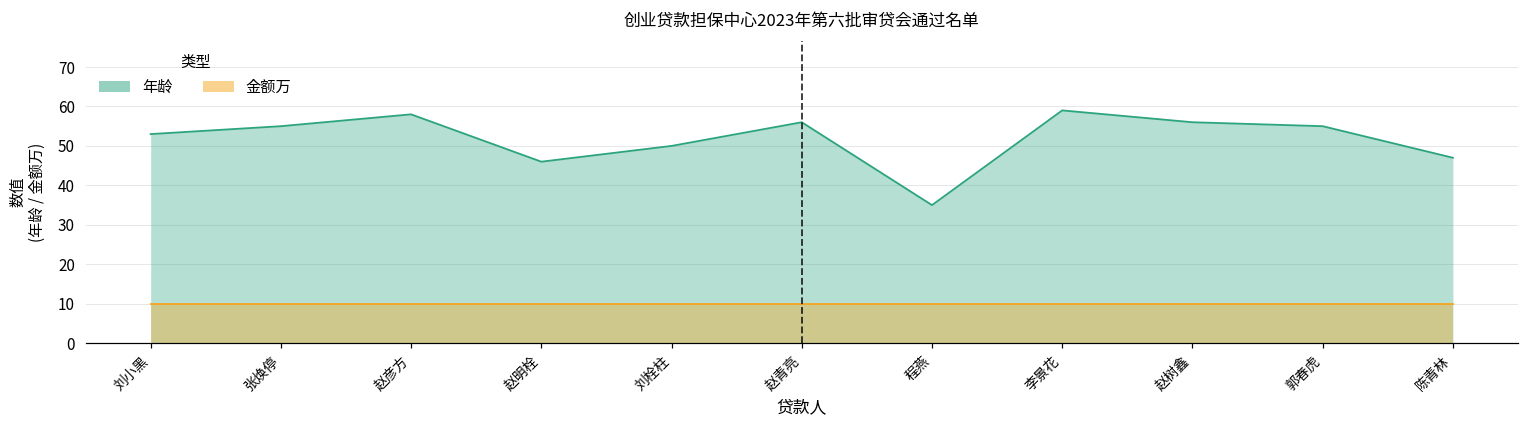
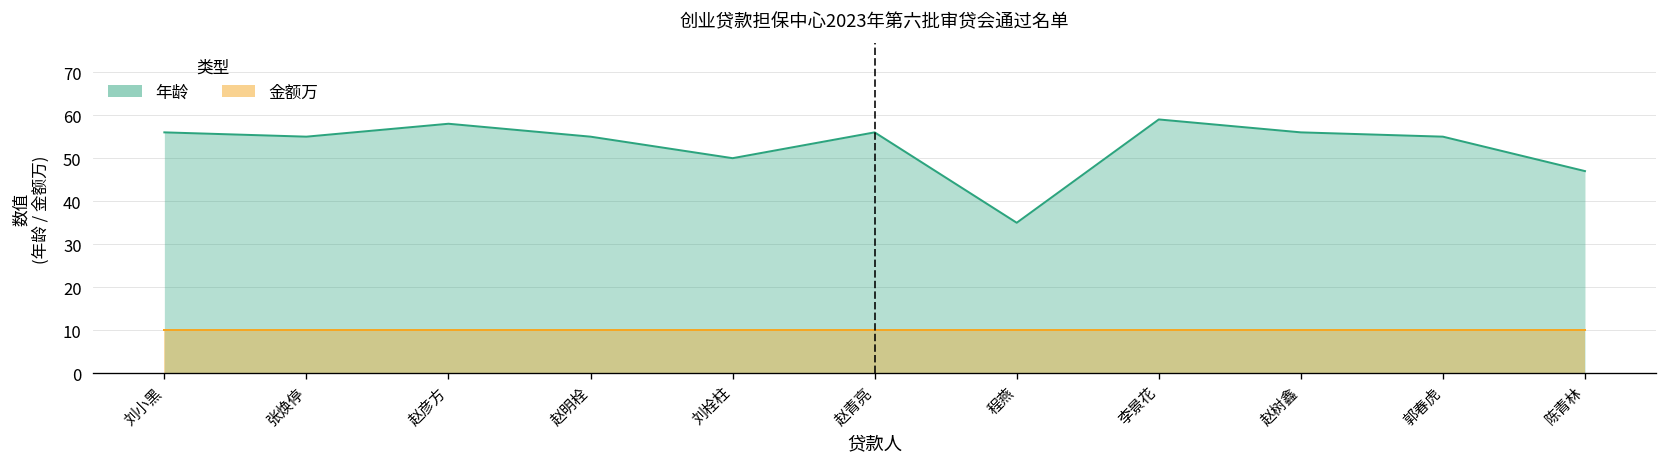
  {
    "年龄": {
-     "刘小黑": 53,
+     "刘小黑": 56,
      "张焕停": 55,
      "赵彦方": 58,
-     "赵明栓": 46,
+     "赵明栓": 55,
      "刘栓柱": 50,
      "赵青亮": 56,
      "程燕": 35,
      "李景花": 59,
      "赵树鑫": 56,
      "郭春虎": 55,
      "陈青林": 47
    },
    "金额万": {
      "刘小黑": 10,
      "张焕停": 10,
      "赵彦方": 10,
      "赵明栓": 10,
      "刘栓柱": 10,
      "赵青亮": 10,
      "程燕": 10,
      "李景花": 10,
      "赵树鑫": 10,
      "郭春虎": 10,
      "陈青林": 10
    }
  }
